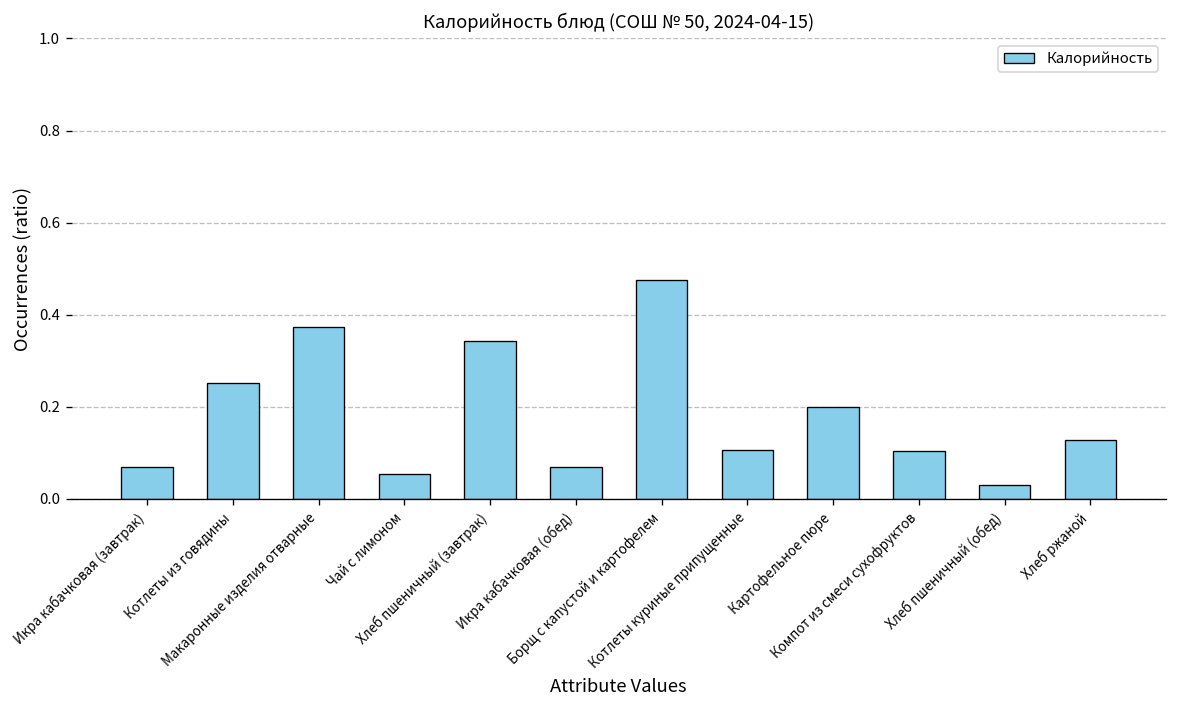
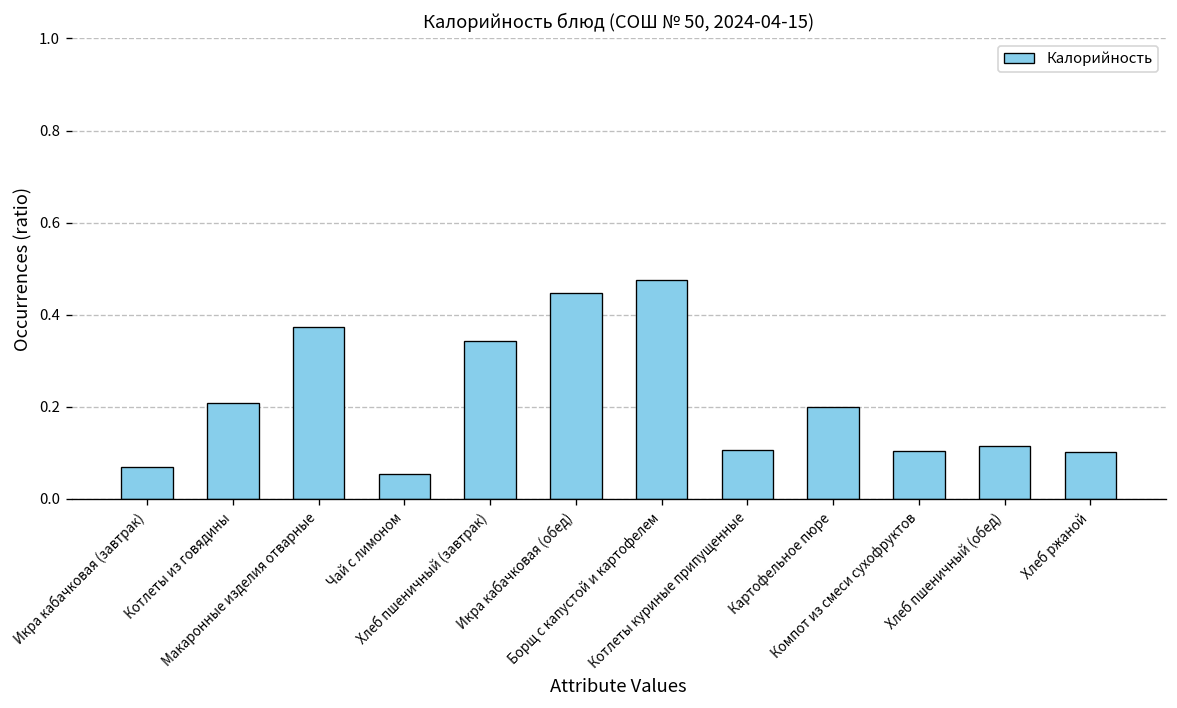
  {
    "Икра кабачковая (завтрак)": 0.07,
-   "Котлеты из говядины": 0.25,
+   "Котлеты из говядины": 0.21,
    "Макаронные изделия отварные": 0.37,
    "Чай с лимоном": 0.05,
    "Хлеб пшеничный (завтрак)": 0.34,
-   "Икра кабачковая (обед)": 0.07,
+   "Икра кабачковая (обед)": 0.45,
    "Борщ с капустой и картофелем": 0.48,
    "Котлеты куриные припущенные": 0.11,
    "Картофельное пюре": 0.20,
    "Компот из смеси сухофруктов": 0.10,
-   "Хлеб пшеничный (обед)": 0.03,
-   "Хлеб ржаной": 0.13
+   "Хлеб пшеничный (обед)": 0.12,
+   "Хлеб ржаной": 0.10
  }
